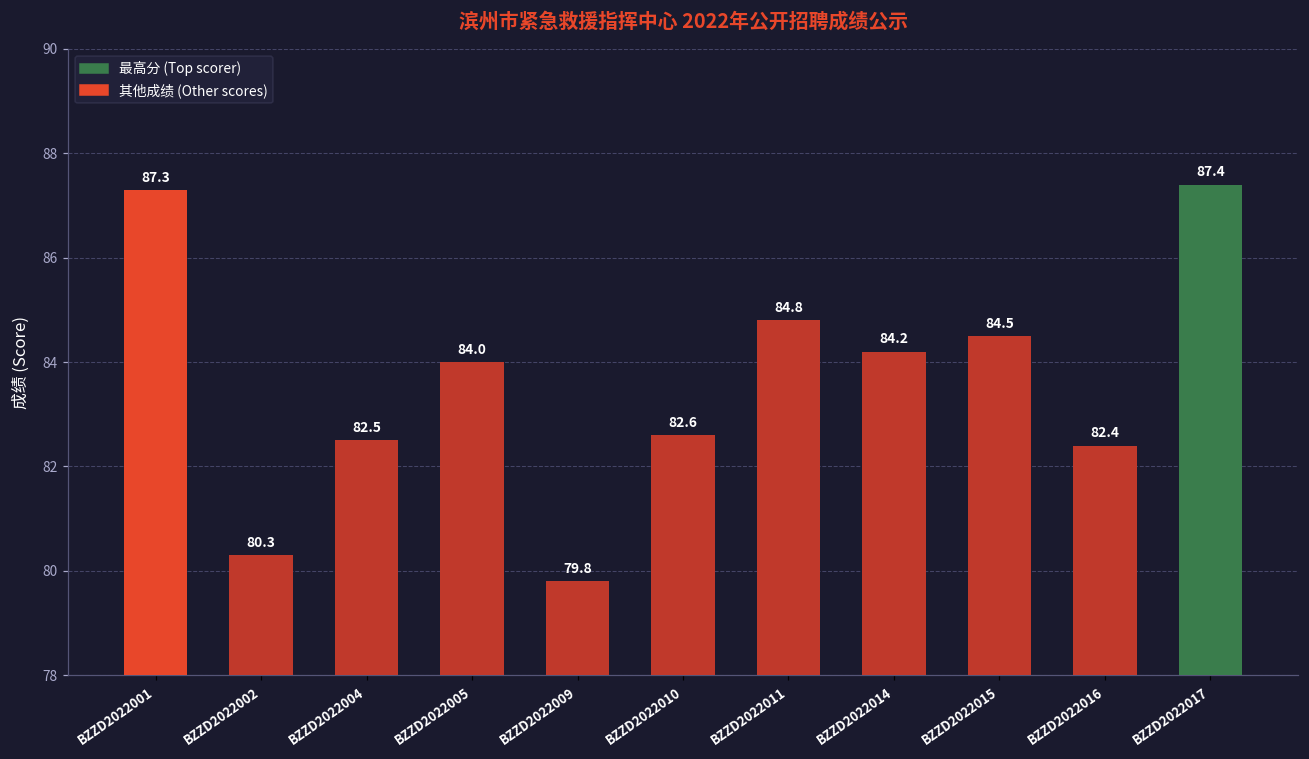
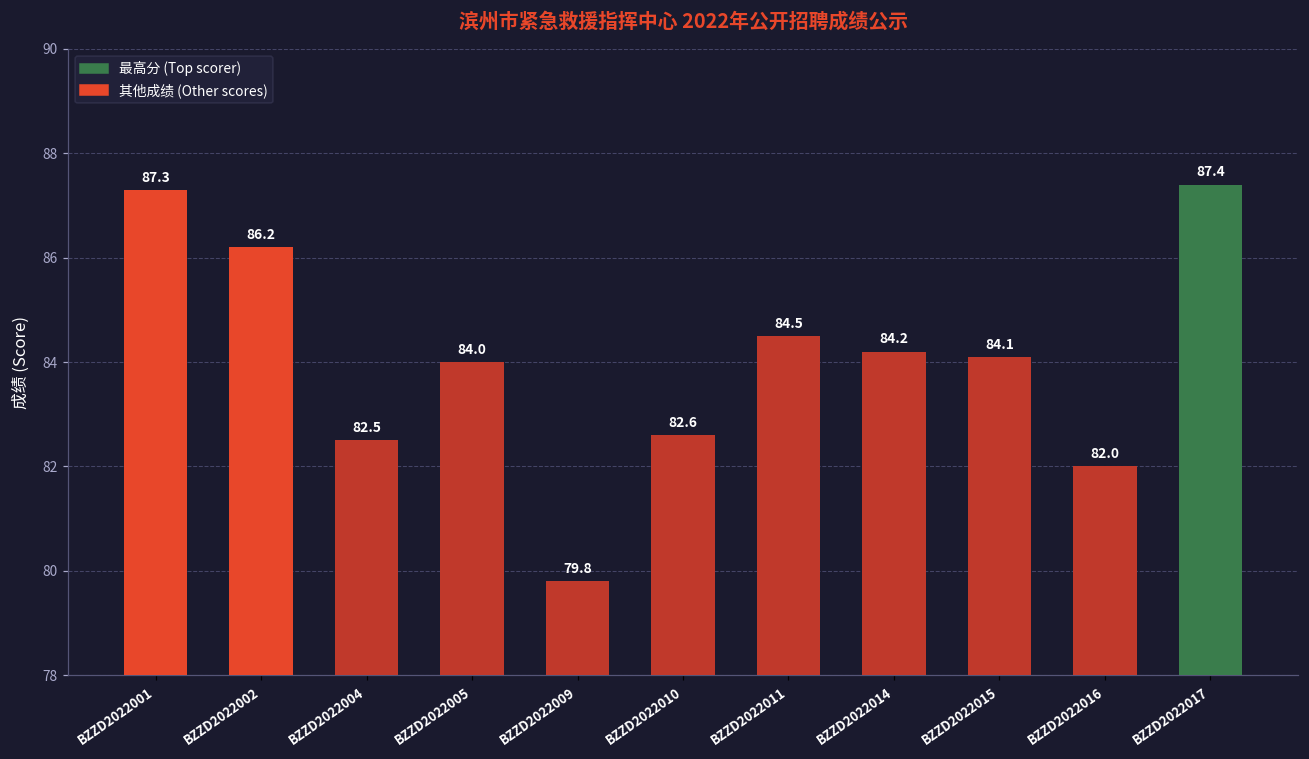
  {
    "BZZD2022001": 87.3,
-   "BZZD2022002": 80.3,
+   "BZZD2022002": 86.2,
    "BZZD2022004": 82.5,
    "BZZD2022005": 84.0,
    "BZZD2022009": 79.8,
    "BZZD2022010": 82.6,
-   "BZZD2022011": 84.8,
+   "BZZD2022011": 84.5,
    "BZZD2022014": 84.2,
-   "BZZD2022015": 84.5,
-   "BZZD2022016": 82.4,
+   "BZZD2022015": 84.1,
+   "BZZD2022016": 82.0,
    "BZZD2022017": 87.4
  }
